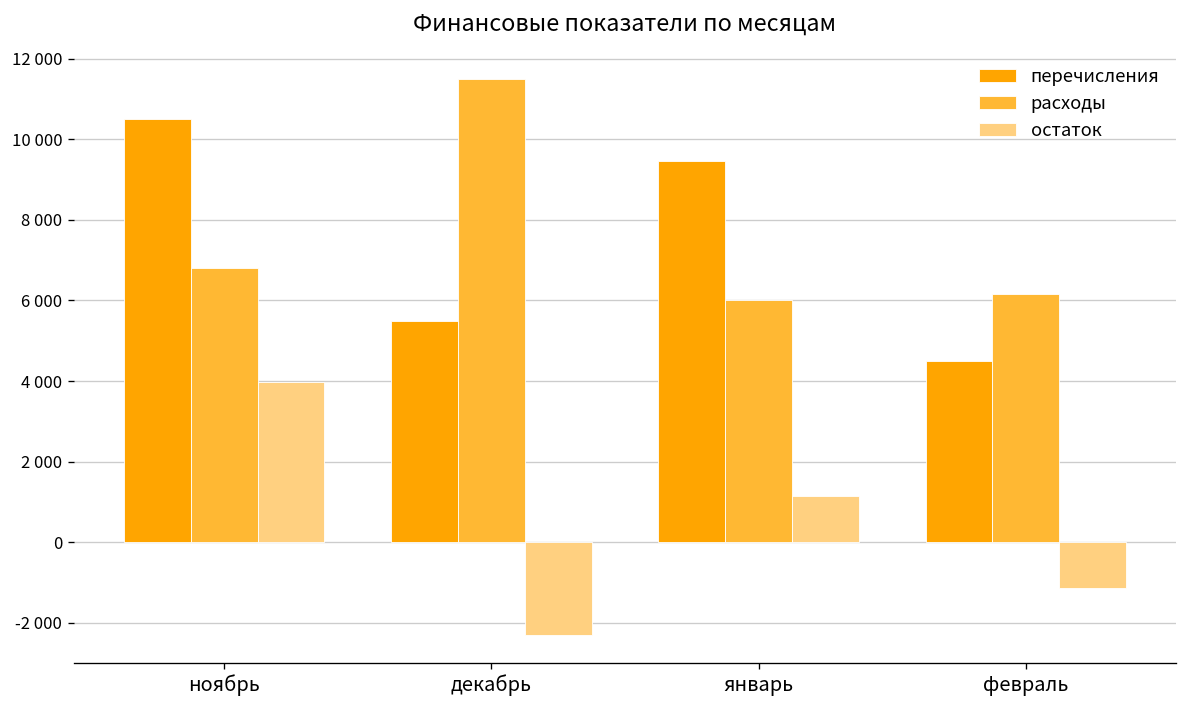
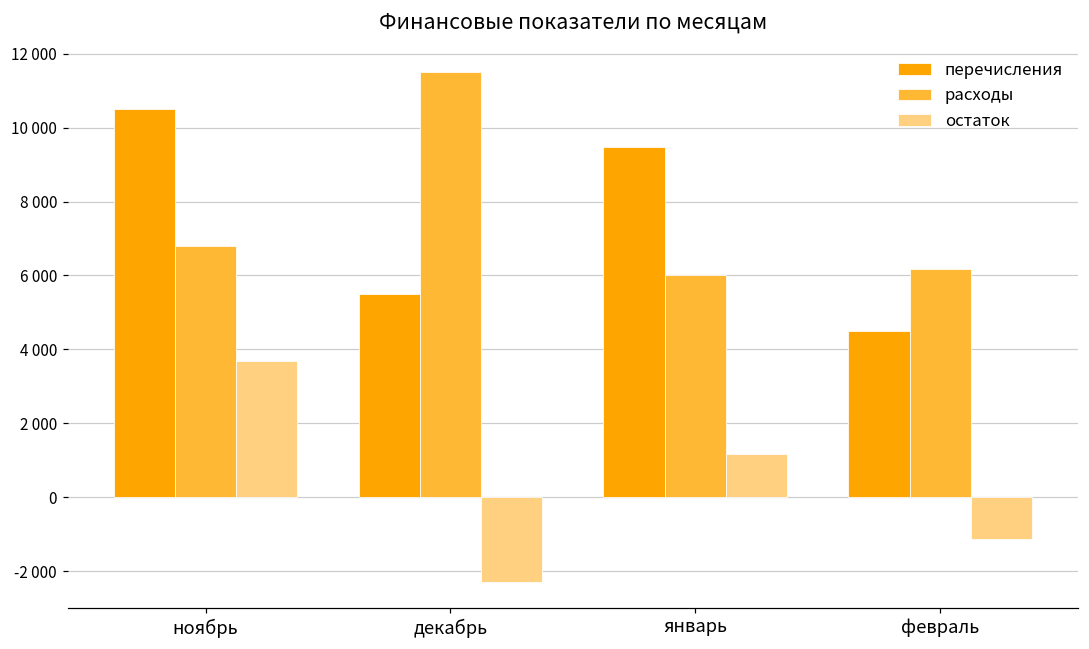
  {
    "остаток": {
-     "ноябрь": 4000,
+     "ноябрь": 3700,
      "декабрь": -2300,
      "январь": 1200,
      "февраль": -1100
    }
  }
